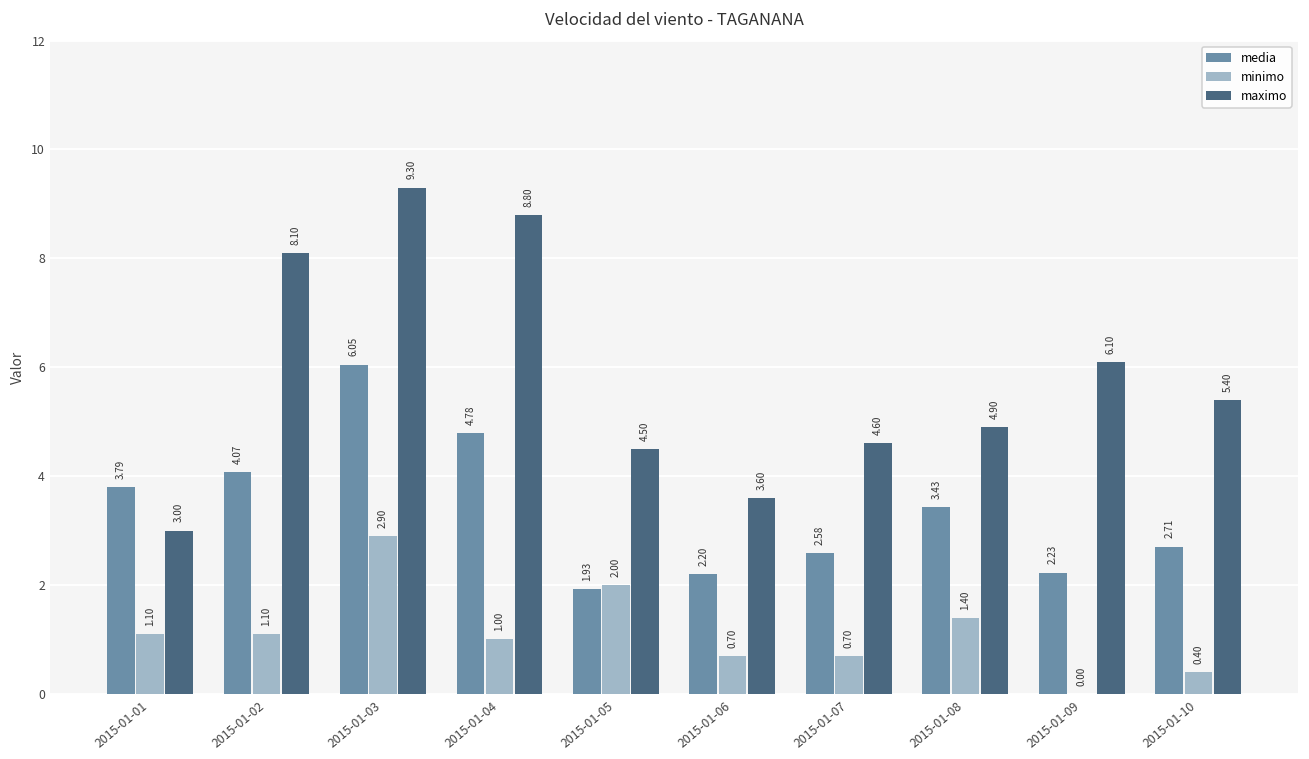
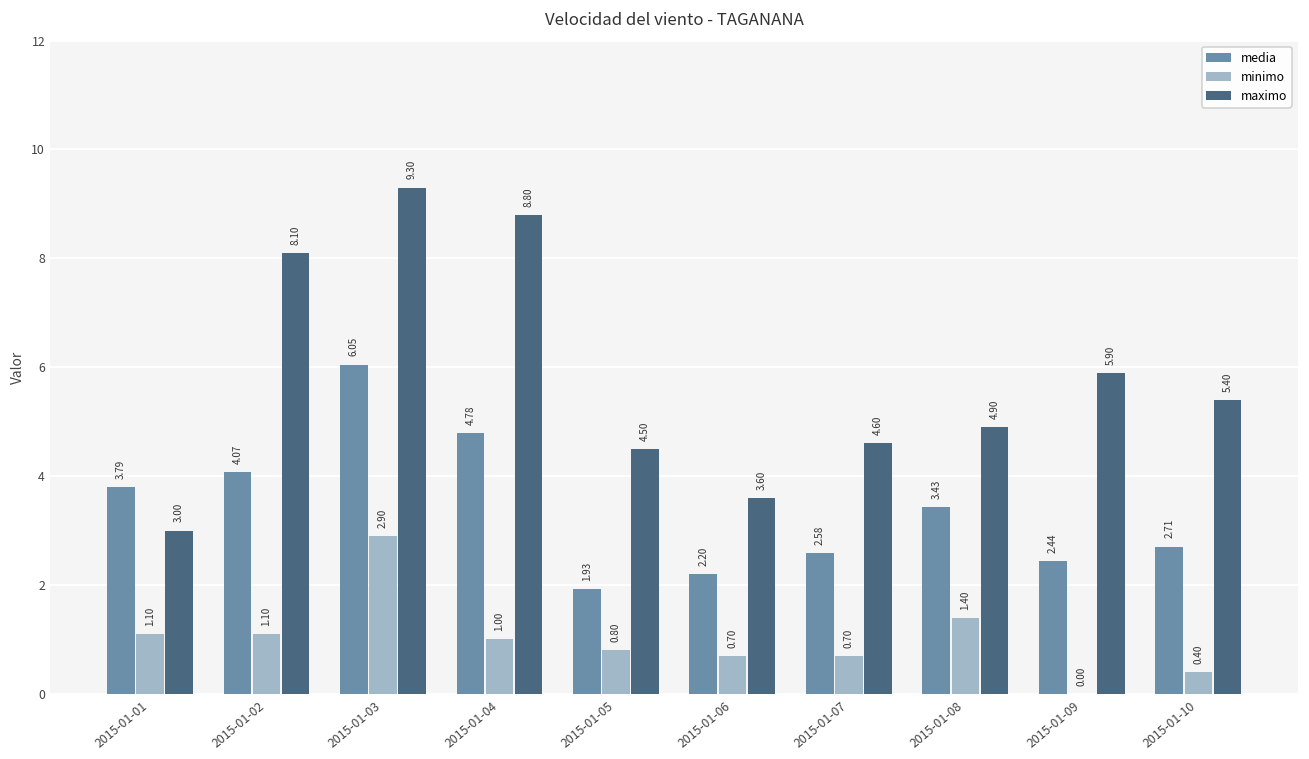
  {
    "media": {
      "2015-01-01": 3.79,
      "2015-01-02": 4.07,
      "2015-01-03": 6.05,
      "2015-01-04": 4.78,
      "2015-01-05": 1.93,
      "2015-01-06": 2.20,
      "2015-01-07": 2.58,
      "2015-01-08": 3.43,
-     "2015-01-09": 2.23,
+     "2015-01-09": 2.44,
      "2015-01-10": 2.71
    },
    "minimo": {
      "2015-01-01": 1.10,
      "2015-01-02": 1.10,
      "2015-01-03": 2.90,
      "2015-01-04": 1.00,
-     "2015-01-05": 2.00,
+     "2015-01-05": 0.80,
      "2015-01-06": 0.70,
      "2015-01-07": 0.70,
      "2015-01-08": 1.40,
      "2015-01-09": 0.00,
      "2015-01-10": 0.40
    },
    "maximo": {
      "2015-01-01": 3.00,
      "2015-01-02": 8.10,
      "2015-01-03": 9.30,
      "2015-01-04": 8.80,
      "2015-01-05": 4.50,
      "2015-01-06": 3.60,
      "2015-01-07": 4.60,
      "2015-01-08": 4.90,
-     "2015-01-09": 6.10,
+     "2015-01-09": 5.90,
      "2015-01-10": 5.40
    }
  }
